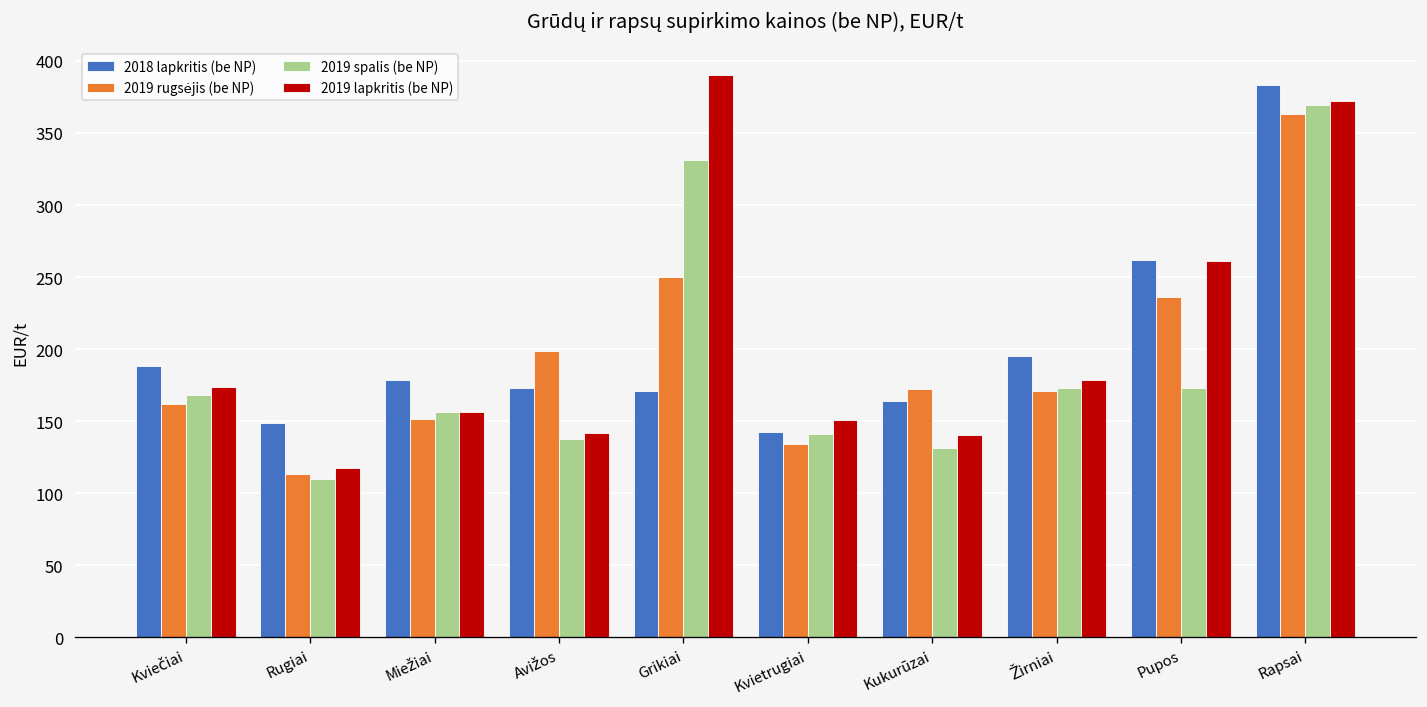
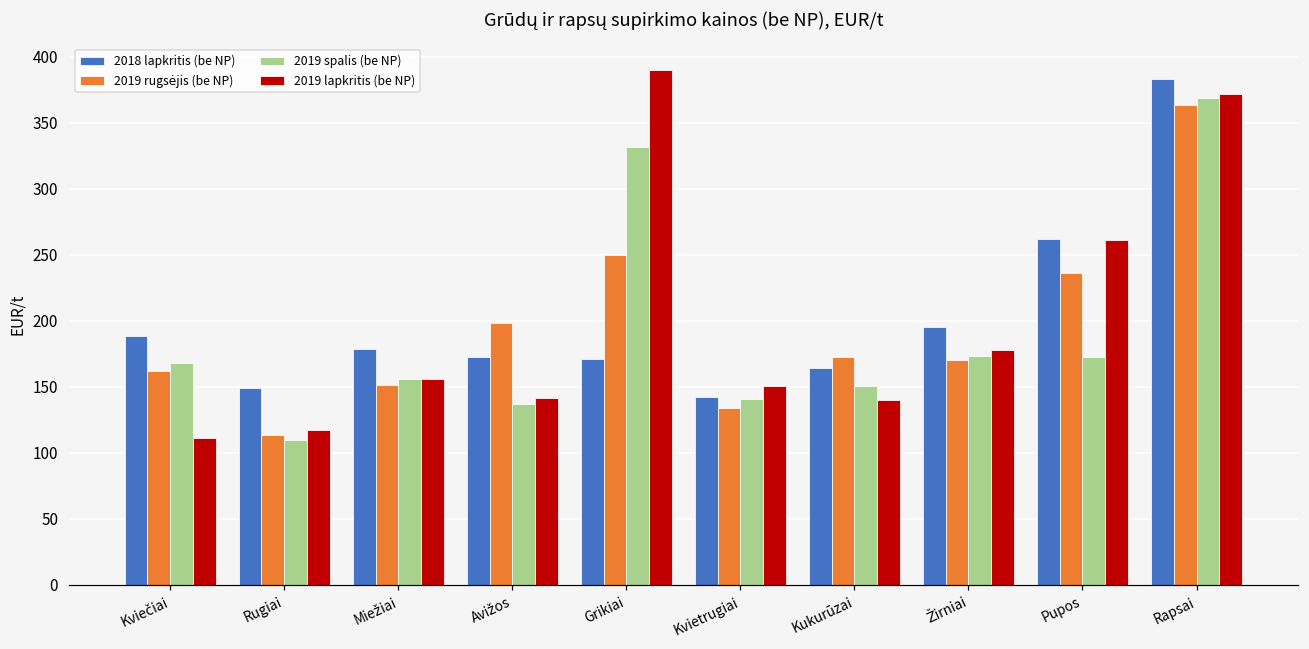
  {
    "2018 lapkritis (be NP)": {
      "Kviečiai": 188,
      "Rugiai": 149,
      "Miežiai": 178,
      "Avižos": 173,
      "Grikiai": 171,
      "Kvietrugiai": 142,
      "Kukurūzai": 164,
      "Žirniai": 195,
      "Pupos": 262,
      "Rapsai": 383
    },
    "2019 rugsėjis (be NP)": {
      "Kviečiai": 162,
      "Rugiai": 114,
      "Miežiai": 151,
      "Avižos": 199,
      "Grikiai": 250,
      "Kvietrugiai": 134,
      "Kukurūzai": 172,
      "Žirniai": 171,
      "Pupos": 236,
      "Rapsai": 363
    },
    "2019 spalis (be NP)": {
      "Kviečiai": 168,
      "Rugiai": 110,
      "Miežiai": 156,
      "Avižos": 137,
      "Grikiai": 331,
      "Kvietrugiai": 141,
-     "Kukurūzai": 132,
+     "Kukurūzai": 151,
      "Žirniai": 173,
      "Pupos": 173,
      "Rapsai": 369
    },
    "2019 lapkritis (be NP)": {
-     "Kviečiai": 173,
+     "Kviečiai": 112,
      "Rugiai": 117,
      "Miežiai": 156,
      "Avižos": 142,
      "Grikiai": 390,
      "Kvietrugiai": 151,
      "Kukurūzai": 140,
      "Žirniai": 178,
      "Pupos": 261,
      "Rapsai": 372
    }
  }
